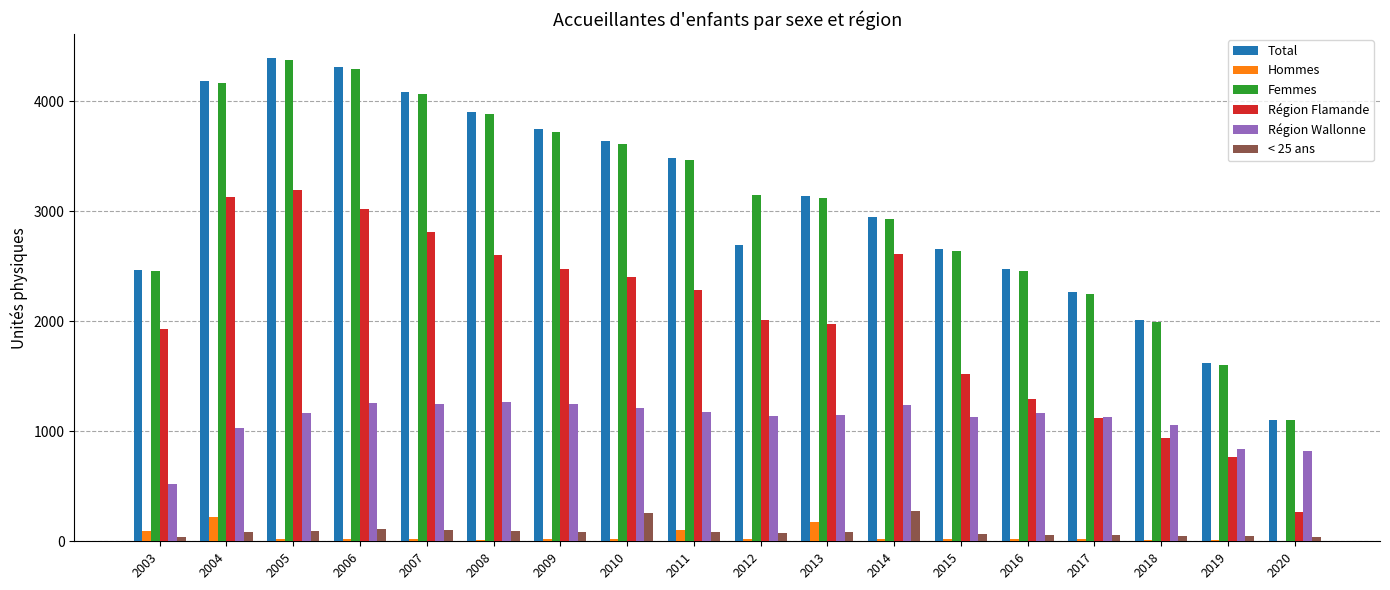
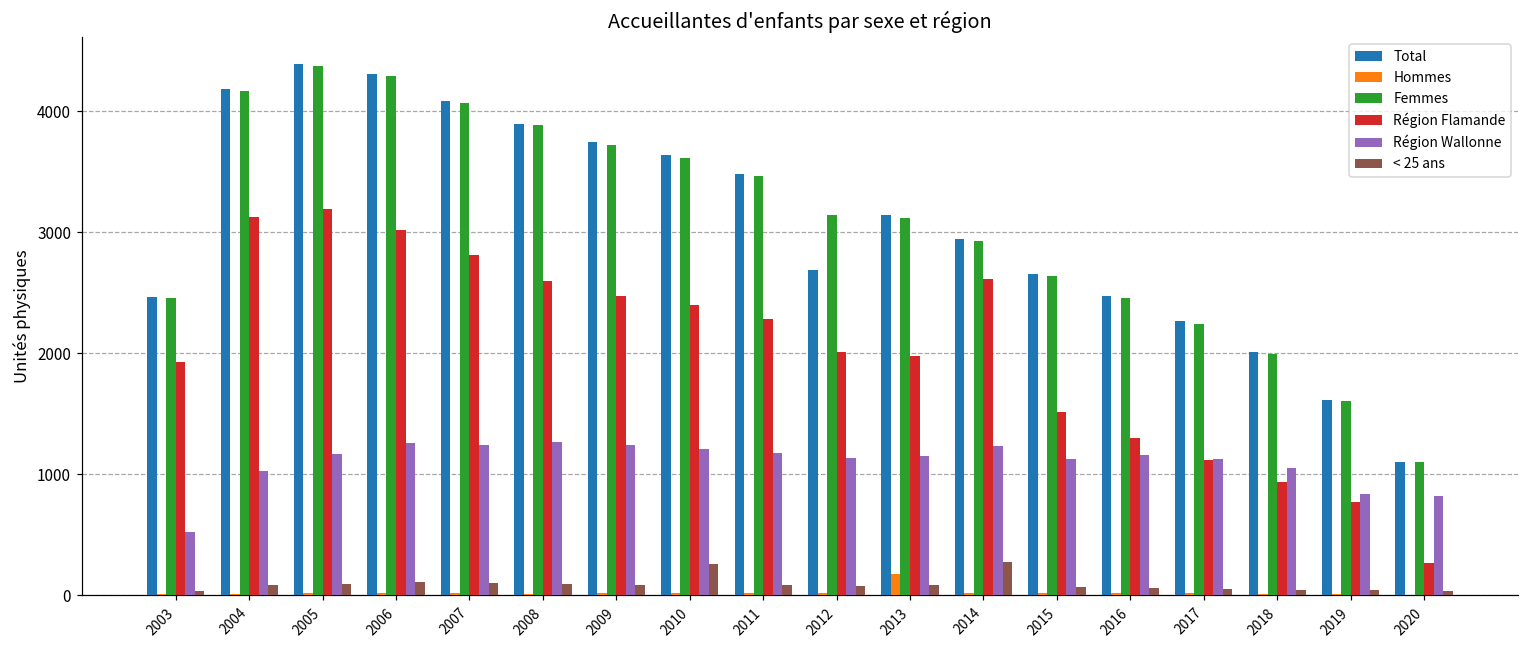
  {
    "Total": {
      "2003": 2460,
      "2004": 4180,
      "2005": 4390,
      "2006": 4310,
      "2007": 4090,
      "2008": 3900,
      "2009": 3740,
      "2010": 3640,
      "2011": 3480,
      "2012": 2690,
      "2013": 3140,
      "2014": 2950,
      "2015": 2660,
      "2016": 2470,
      "2017": 2260,
      "2018": 2010,
      "2019": 1620,
      "2020": 1100
    },
    "Hommes": {
-     "2003": 90,
-     "2004": 220,
-     "2011": 100,
+     "2003": 10,
+     "2004": 20,
+     "2011": 20,
      "2012": 20,
      "2013": 170
    },
    "Femmes": {
      "2003": 2460,
      "2004": 4170,
      "2005": 4370,
      "2006": 4290,
      "2007": 4070,
      "2008": 3880,
      "2009": 3720,
      "2010": 3610,
      "2011": 3460,
      "2012": 3150,
      "2013": 3120,
      "2014": 2920,
      "2015": 2640,
      "2016": 2450,
      "2017": 2240,
      "2018": 1990,
      "2019": 1600,
      "2020": 1100
    },
    "Région Flamande": {
      "2003": 1930,
      "2004": 3130,
      "2005": 3190,
      "2006": 3020,
      "2007": 2810,
      "2008": 2600,
      "2009": 2470,
      "2010": 2400,
      "2011": 2290,
      "2012": 2010,
      "2013": 1970,
      "2014": 2610,
      "2015": 1520,
      "2016": 1300,
      "2017": 1120,
      "2018": 940,
      "2019": 770,
      "2020": 270
    },
    "Région Wallonne": {
      "2003": 520,
      "2004": 1030,
      "2005": 1160,
      "2006": 1260,
      "2007": 1250,
      "2008": 1260,
      "2009": 1240,
      "2010": 1210,
      "2011": 1170,
      "2012": 1140,
      "2013": 1150,
      "2014": 1230,
      "2015": 1130,
      "2016": 1160,
      "2017": 1130,
      "2018": 1060,
      "2019": 840,
      "2020": 820
    },
    "< 25 ans": {
      "2003": 40,
      "2004": 90,
      "2005": 100,
      "2006": 110,
      "2007": 110,
      "2008": 90,
      "2009": 90,
      "2010": 260,
      "2011": 90,
      "2012": 80,
      "2013": 90,
      "2014": 280,
      "2015": 70,
      "2016": 60,
      "2017": 50,
      "2018": 50,
      "2019": 50,
      "2020": 30
    }
  }
